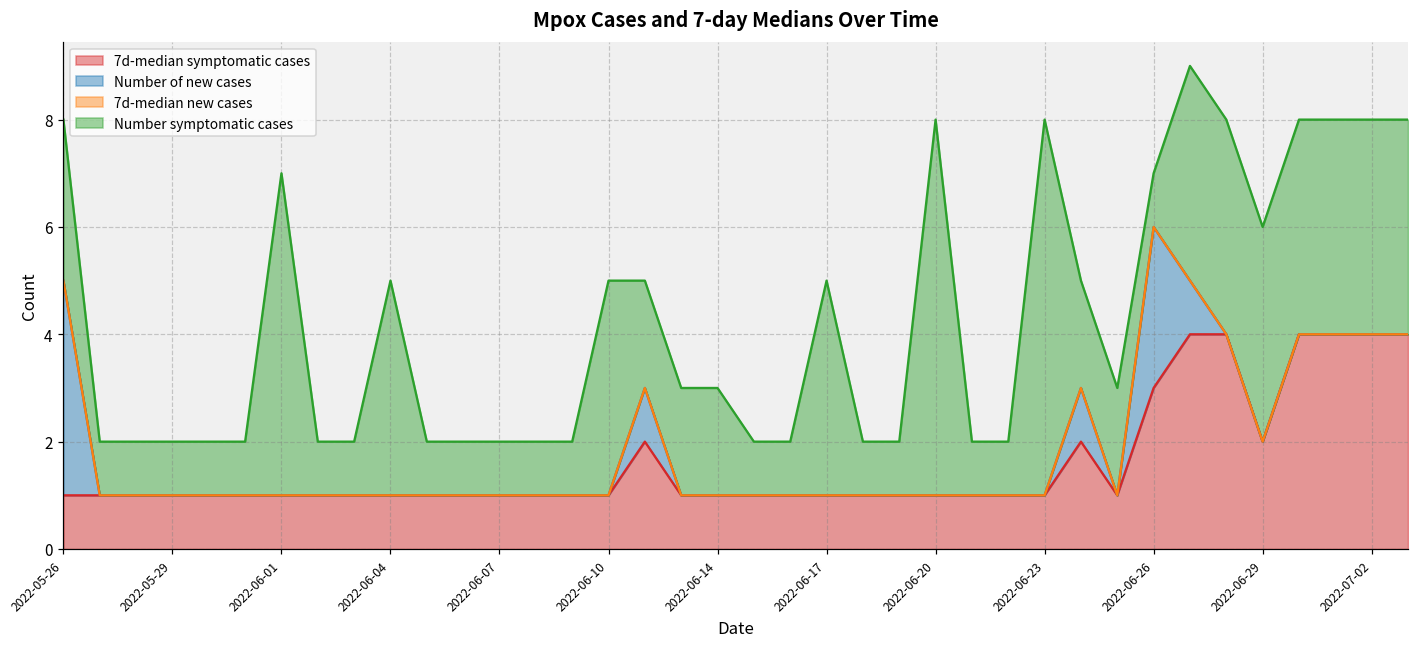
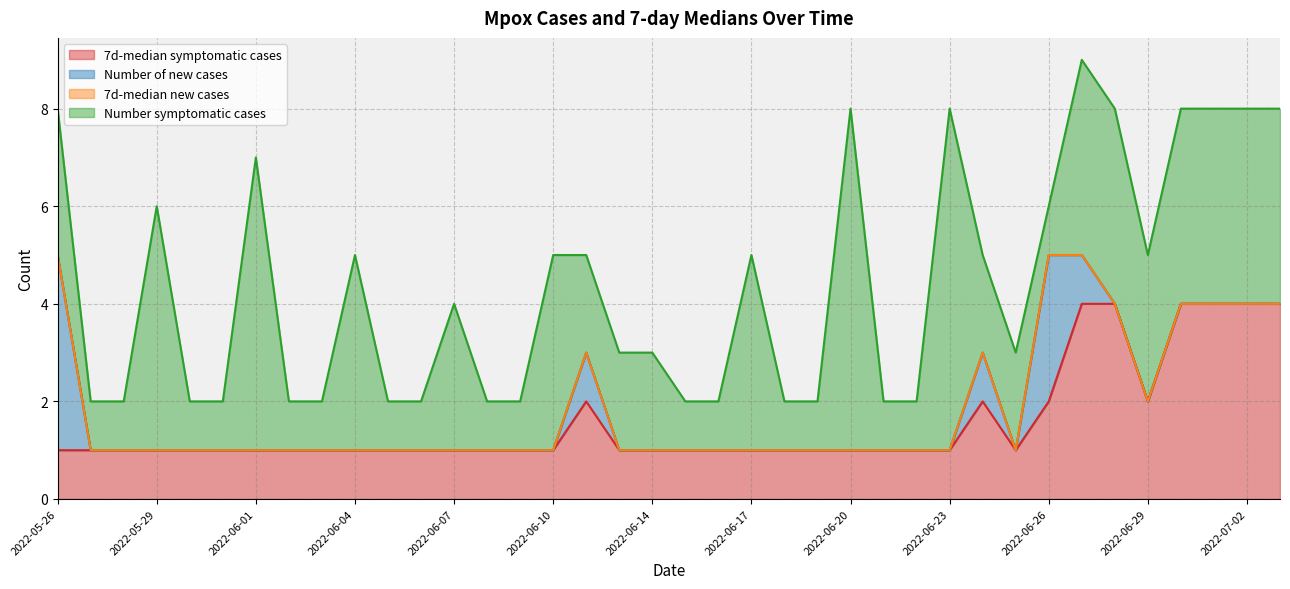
  {
    "7d-median symptomatic cases": {
      "2022-05-26": 1,
-     "2022-06-26": 3
+     "2022-06-26": 2
    },
    "Number symptomatic cases": {
      "2022-05-26": 3,
-     "2022-05-29": 1,
+     "2022-05-29": 5,
      "2022-06-01": 6,
      "2022-06-04": 4,
-     "2022-06-07": 1,
+     "2022-06-07": 3,
      "2022-06-10": 4,
      "2022-06-14": 2,
      "2022-06-17": 4,
      "2022-06-20": 7,
      "2022-06-23": 7,
      "2022-06-26": 1,
-     "2022-06-29": 4
+     "2022-06-29": 3
    }
  }
